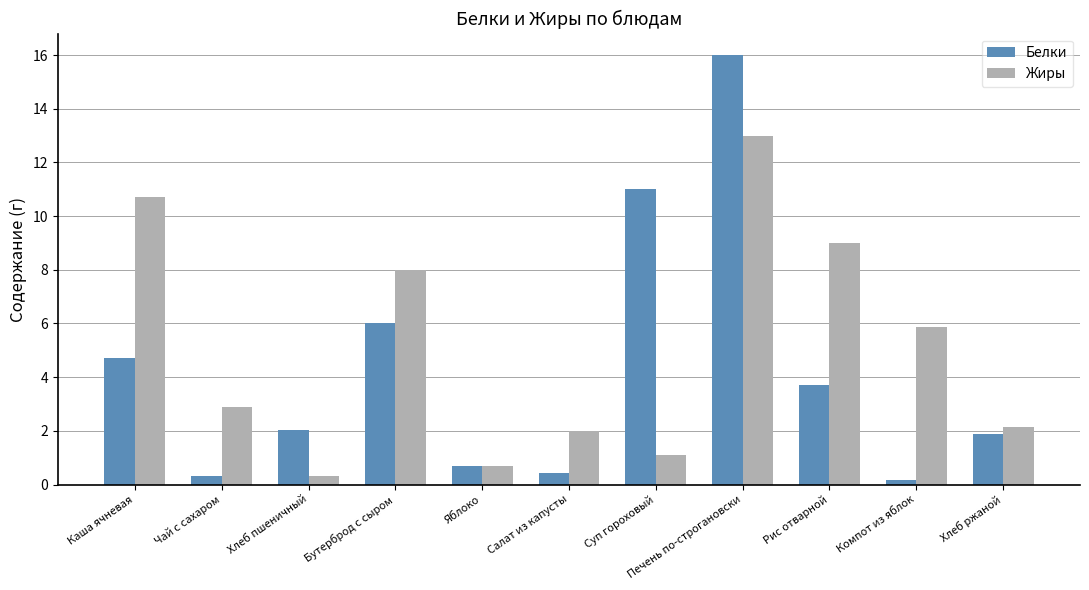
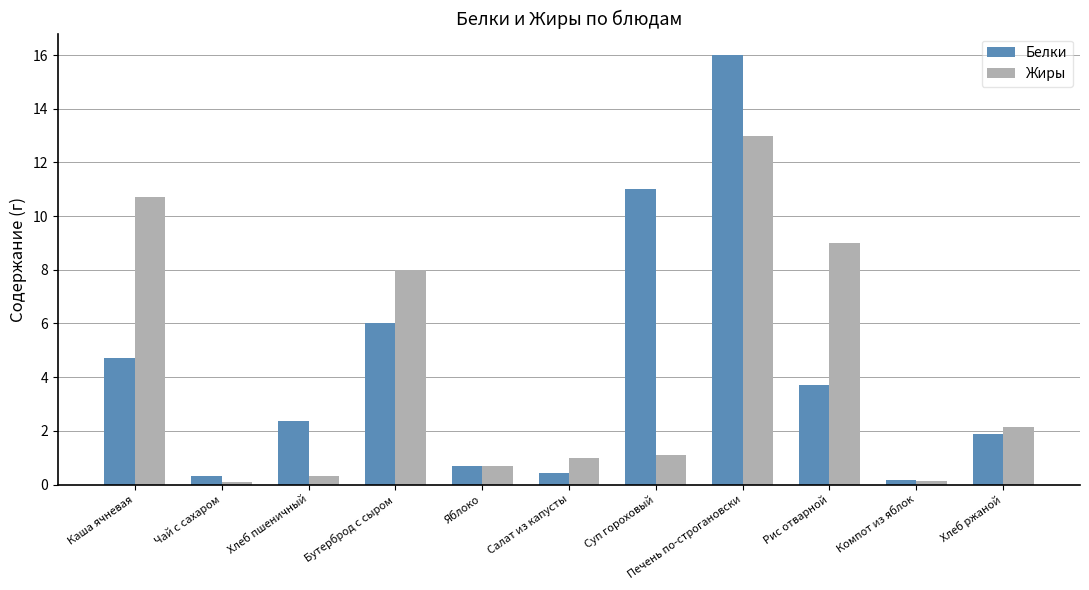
  {
    "Белки": {
      "Каша ячневая": 4.7,
      "Чай с сахаром": 0.3,
-     "Хлеб пшеничный": 2.0,
+     "Хлеб пшеничный": 2.4,
      "Бутерброд с сыром": 6.0,
      "Яблоко": 0.7,
      "Салат из капусты": 0.4,
      "Суп гороховый": 11.0,
      "Печень по-строгановски": 16.0,
      "Рис отварной": 3.7,
      "Компот из яблок": 0.2,
      "Хлеб ржаной": 1.9
    },
    "Жиры": {
      "Каша ячневая": 10.7,
-     "Чай с сахаром": 2.9,
+     "Чай с сахаром": 0.1,
      "Хлеб пшеничный": 0.3,
      "Бутерброд с сыром": 8.0,
      "Яблоко": 0.7,
-     "Салат из капусты": 2,
+     "Салат из капусты": 1,
      "Суп гороховый": 1.1,
      "Печень по-строгановски": 13.0,
      "Рис отварной": 9.0,
-     "Компот из яблок": 5.9,
+     "Компот из яблок": 0.1,
      "Хлеб ржаной": 2.1
    }
  }
